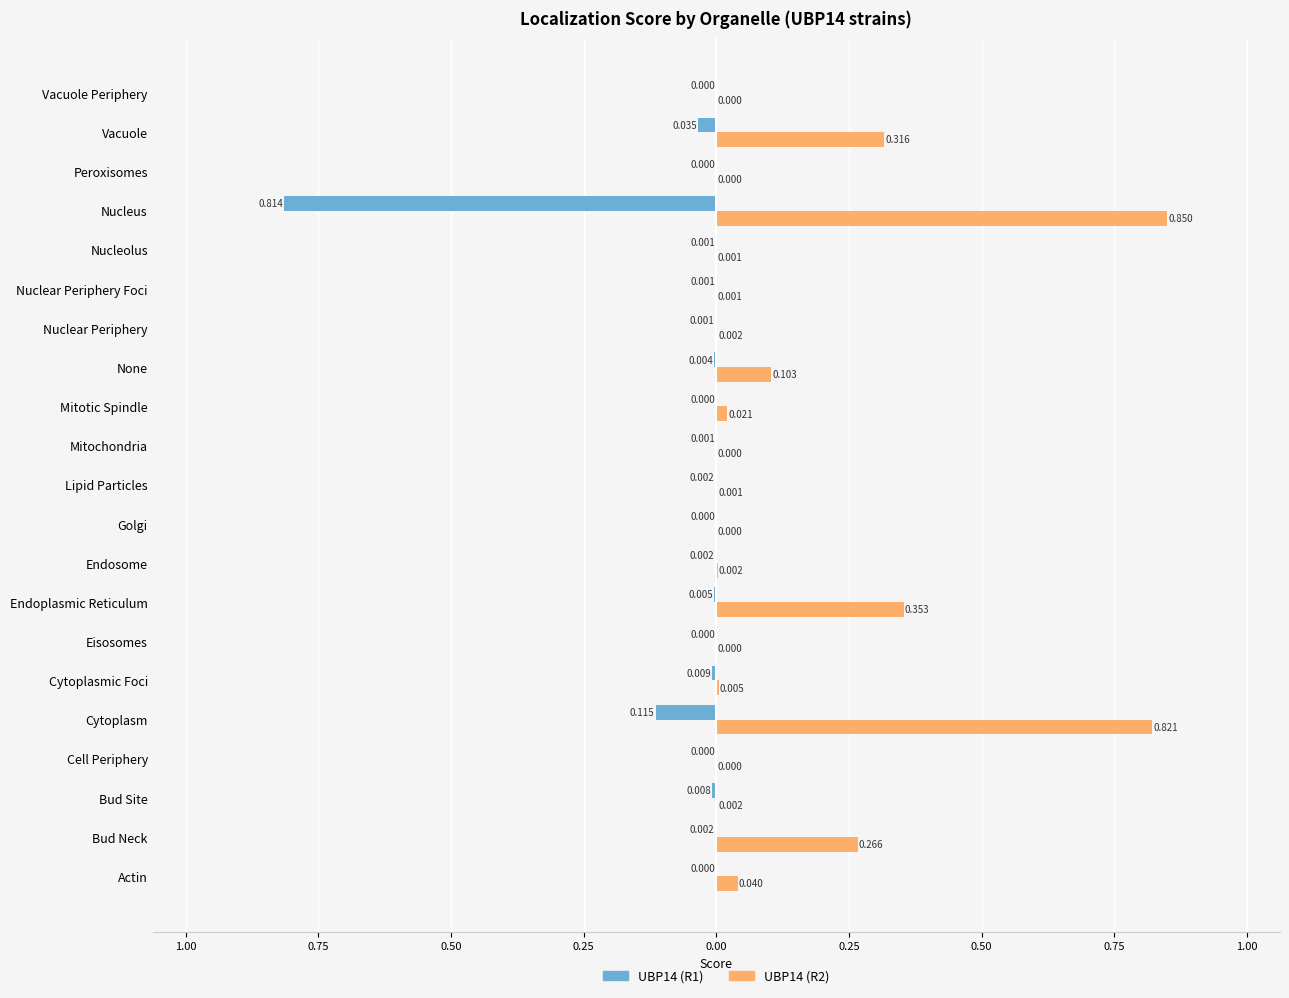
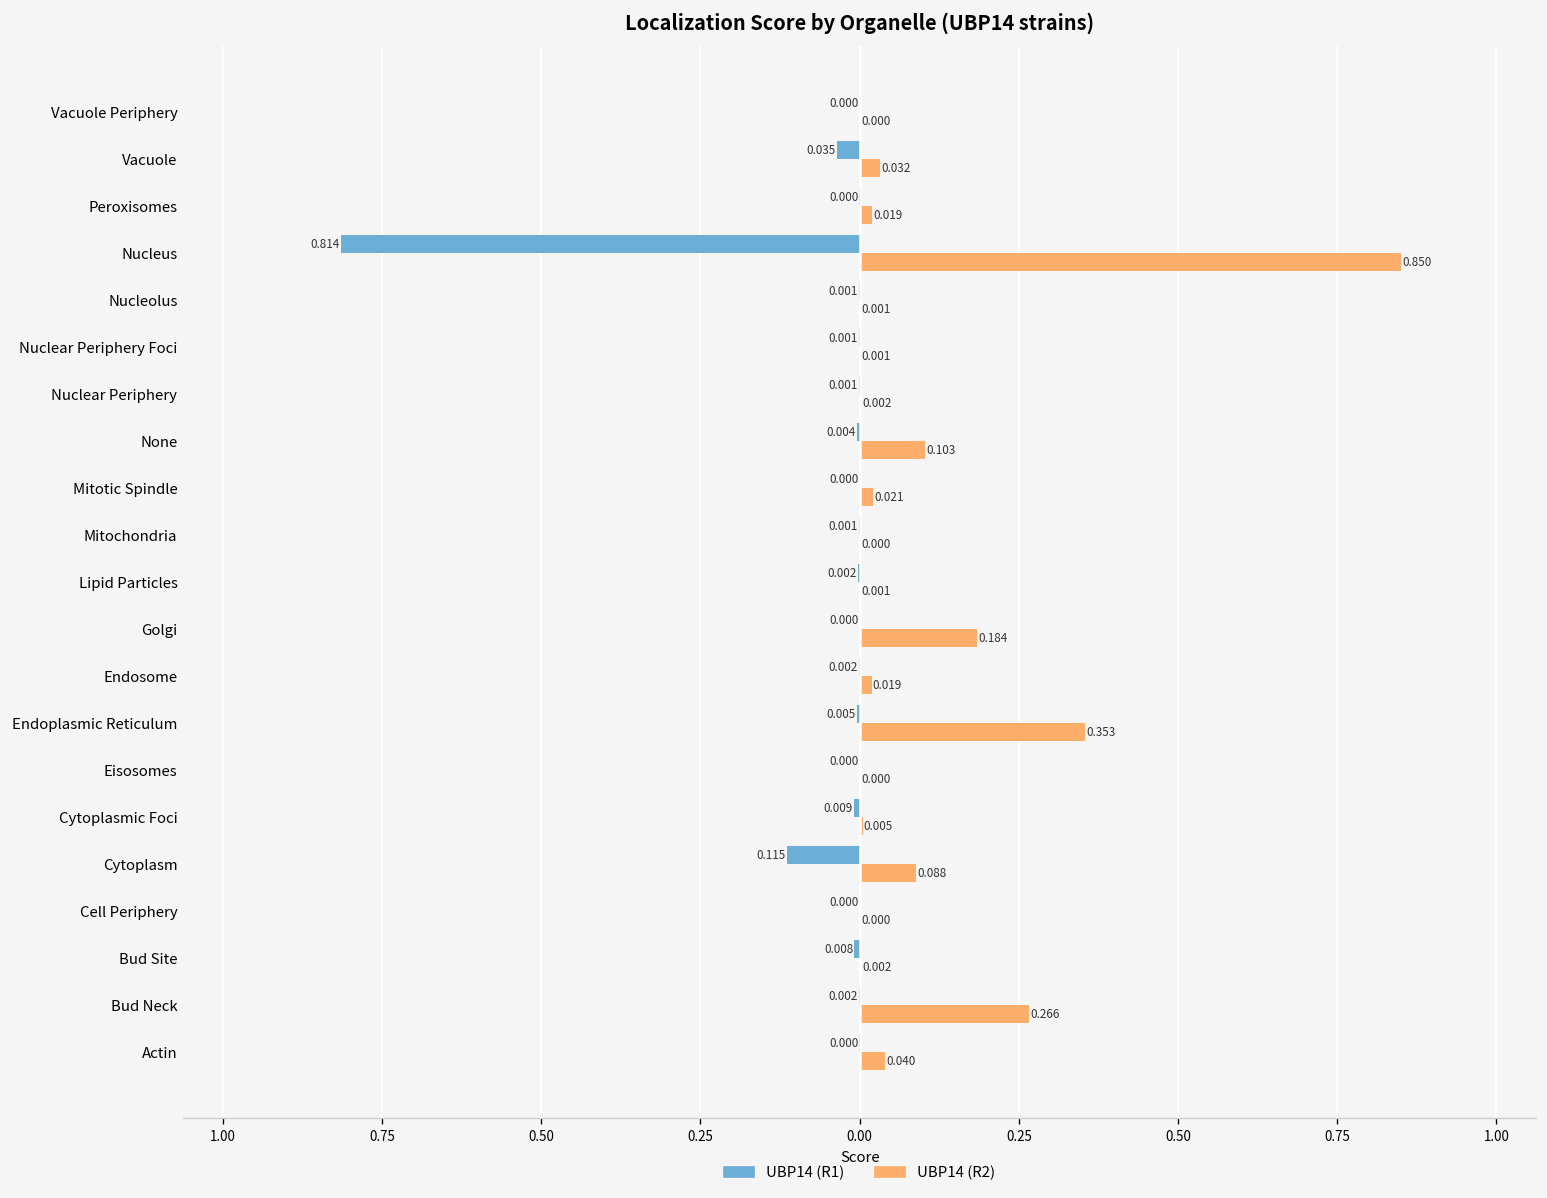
  {
    "UBP14 (R1)": {
      "Vacuole Periphery": 0.000,
      "Peroxisomes": 0.000,
      "Mitotic Spindle": 0.000,
      "Golgi": 0.000,
      "Eisosomes": 0.000,
      "Cell Periphery": 0.000,
      "Actin": 0.000
    },
    "UBP14 (R2)": {
      "Vacuole Periphery": 0.000,
-     "Vacuole": 0.316,
-     "Peroxisomes": 0.000,
+     "Vacuole": 0.032,
+     "Peroxisomes": 0.019,
      "Nucleus": 0.850,
      "Nucleolus": 0.001,
      "Nuclear Periphery Foci": 0.001,
      "Nuclear Periphery": 0.002,
      "None": 0.103,
      "Mitotic Spindle": 0.021,
      "Mitochondria": 0.000,
      "Lipid Particles": 0.001,
-     "Golgi": 0.000,
-     "Endosome": 0.002,
+     "Golgi": 0.184,
+     "Endosome": 0.019,
      "Endoplasmic Reticulum": 0.353,
      "Eisosomes": 0.000,
      "Cytoplasmic Foci": 0.005,
-     "Cytoplasm": 0.821,
+     "Cytoplasm": 0.088,
      "Cell Periphery": 0.000,
      "Bud Site": 0.002,
      "Bud Neck": 0.266,
      "Actin": 0.040
    }
  }
